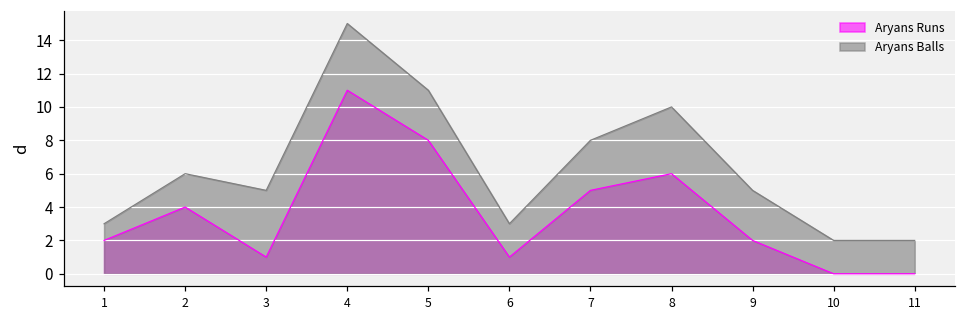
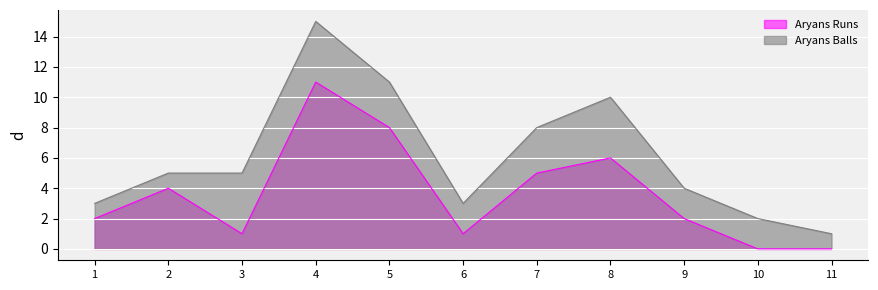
  {
    "Aryans Runs": {
      "1": 2,
      "2": 4,
      "3": 1,
      "4": 11,
      "5": 8,
      "6": 1,
      "7": 5,
      "8": 6,
      "9": 2,
      "10": 0,
      "11": 0
    },
    "Aryans Balls": {
      "1": 3,
-     "2": 6,
+     "2": 5,
      "3": 5,
      "4": 15,
      "5": 11,
      "6": 3,
      "7": 8,
      "8": 10,
-     "9": 5,
+     "9": 4,
      "10": 2,
-     "11": 2
+     "11": 1
    }
  }
